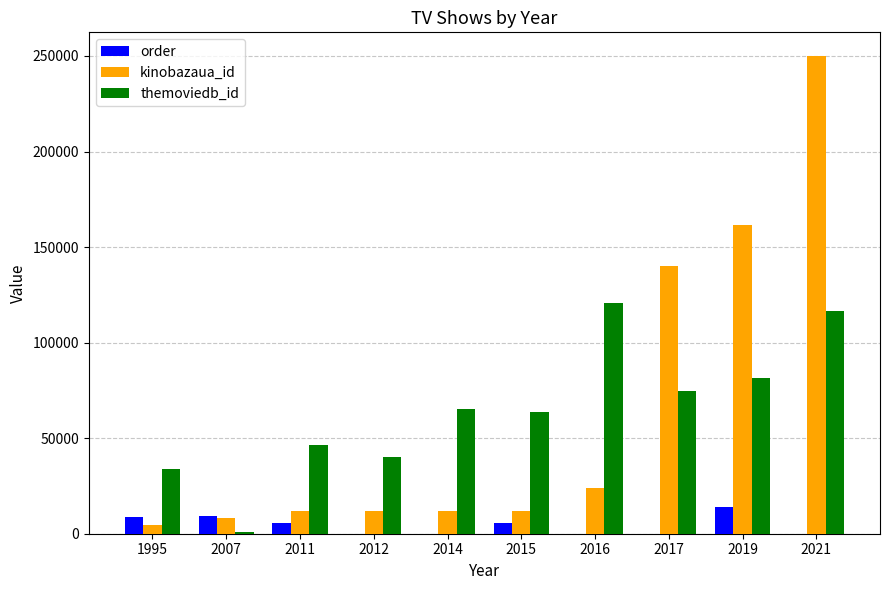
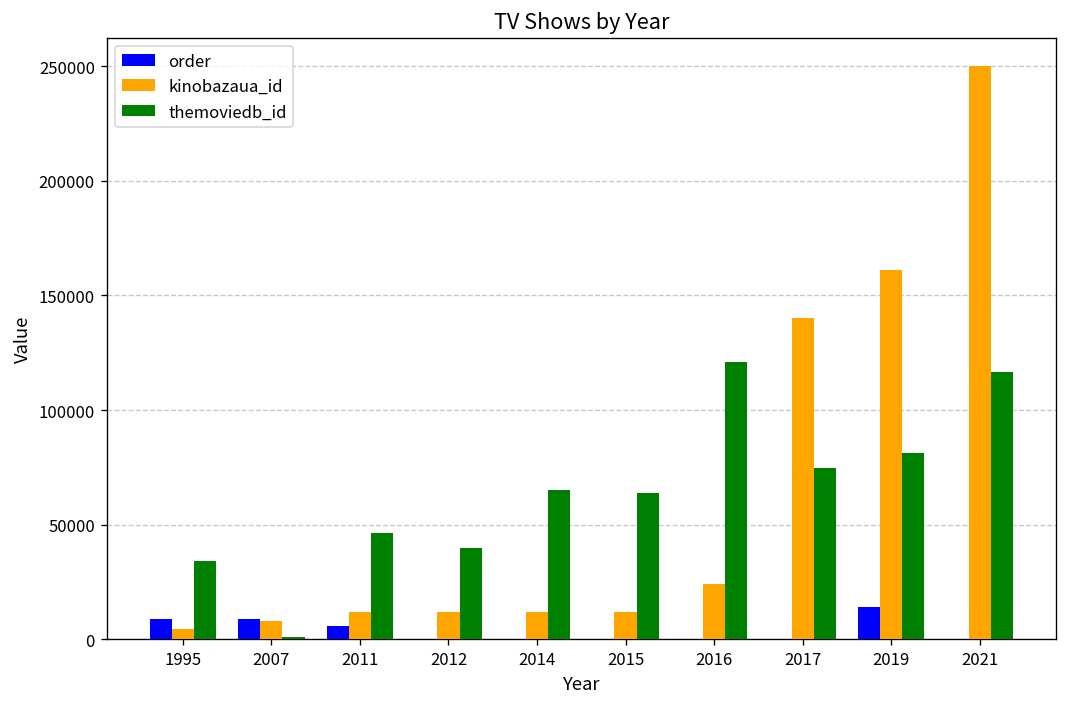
  {
    "order": {
      "1995": 9000,
      "2007": 9000,
      "2011": 6000,
-     "2015": 5000,
+     "2015": 0,
      "2019": 14000
    },
    "kinobazaua_id": {
      "1995": 5000,
      "2007": 8000,
      "2011": 12000,
      "2012": 12000,
      "2014": 12000,
      "2015": 12000,
      "2016": 24000,
      "2017": 140000,
      "2019": 161000,
      "2021": 250000
    },
    "themoviedb_id": {
      "1995": 34000,
      "2011": 46000,
      "2012": 40000,
      "2014": 65000,
      "2015": 64000,
      "2016": 121000,
      "2017": 75000,
      "2019": 81000,
      "2021": 117000
    }
  }
